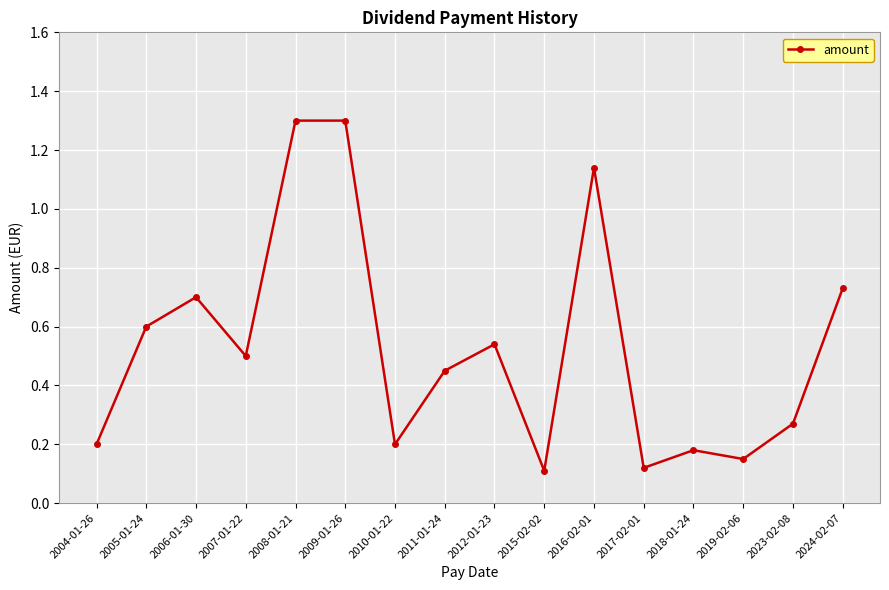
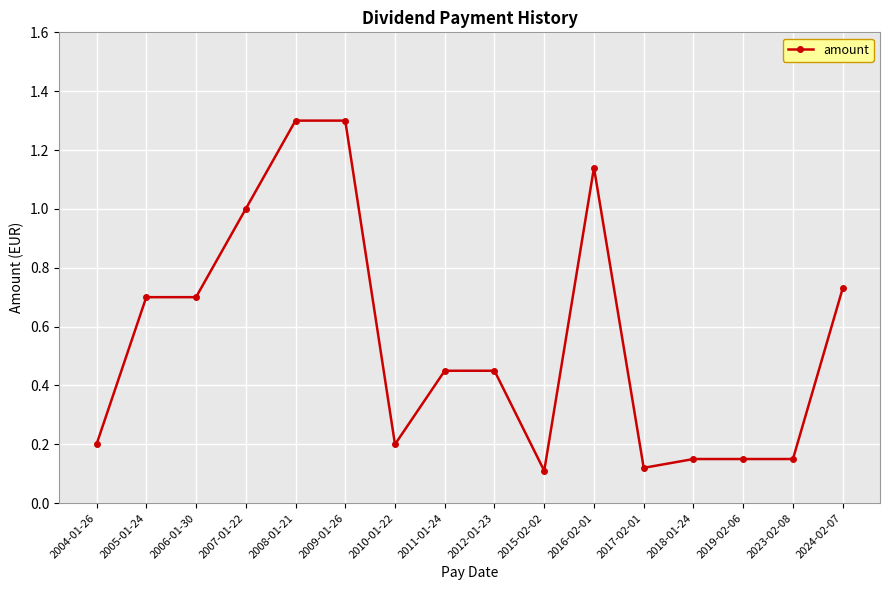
  {
    "2004-01-26": 0.20,
-   "2005-01-24": 0.6,
+   "2005-01-24": 0.7,
    "2006-01-30": 0.70,
-   "2007-01-22": 0.5,
+   "2007-01-22": 1.0,
    "2008-01-21": 1.30,
    "2009-01-26": 1.30,
    "2010-01-22": 0.20,
    "2011-01-24": 0.45,
-   "2012-01-23": 0.54,
+   "2012-01-23": 0.45,
    "2015-02-02": 0.11,
    "2016-02-01": 1.14,
    "2017-02-01": 0.12,
-   "2018-01-24": 0.18,
+   "2018-01-24": 0.15,
    "2019-02-06": 0.15,
-   "2023-02-08": 0.27,
+   "2023-02-08": 0.15,
    "2024-02-07": 0.73
  }
